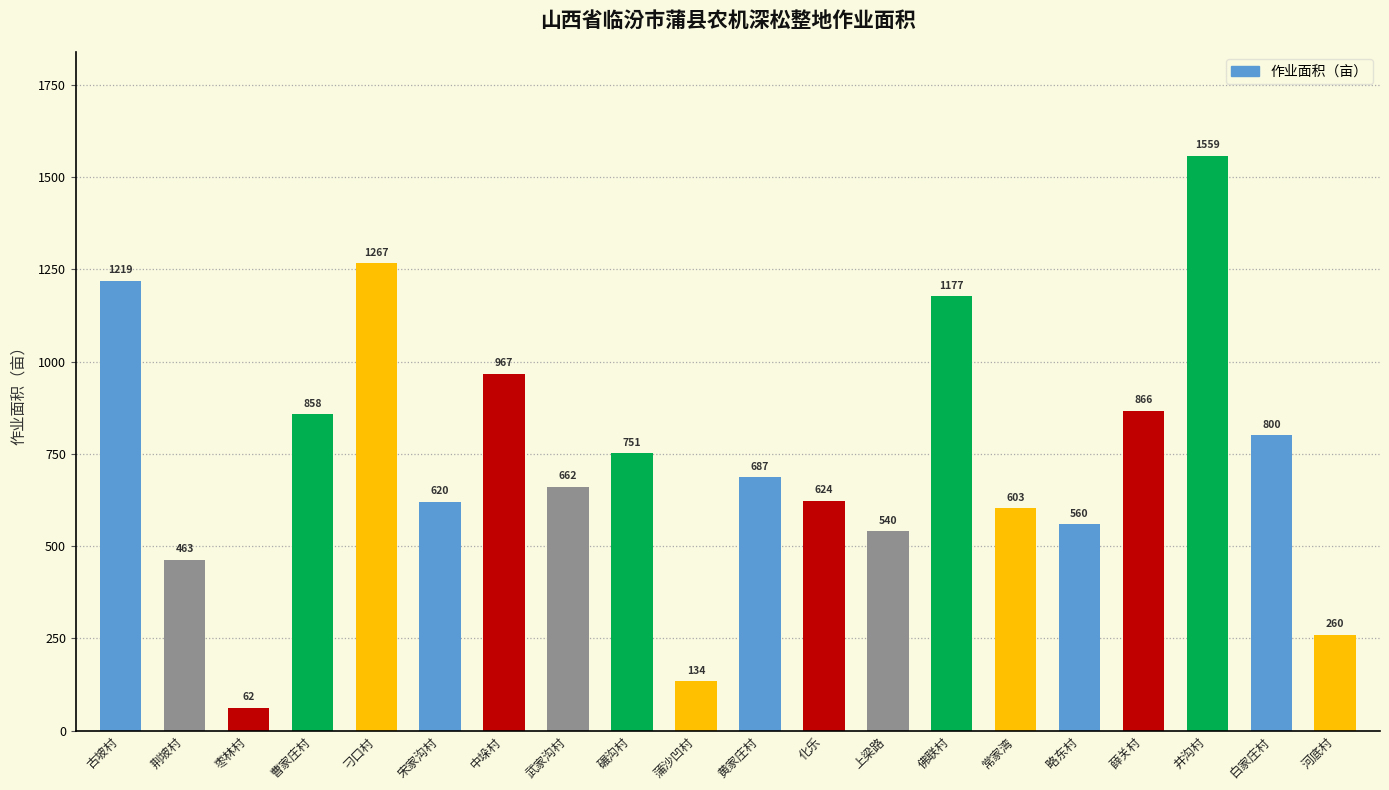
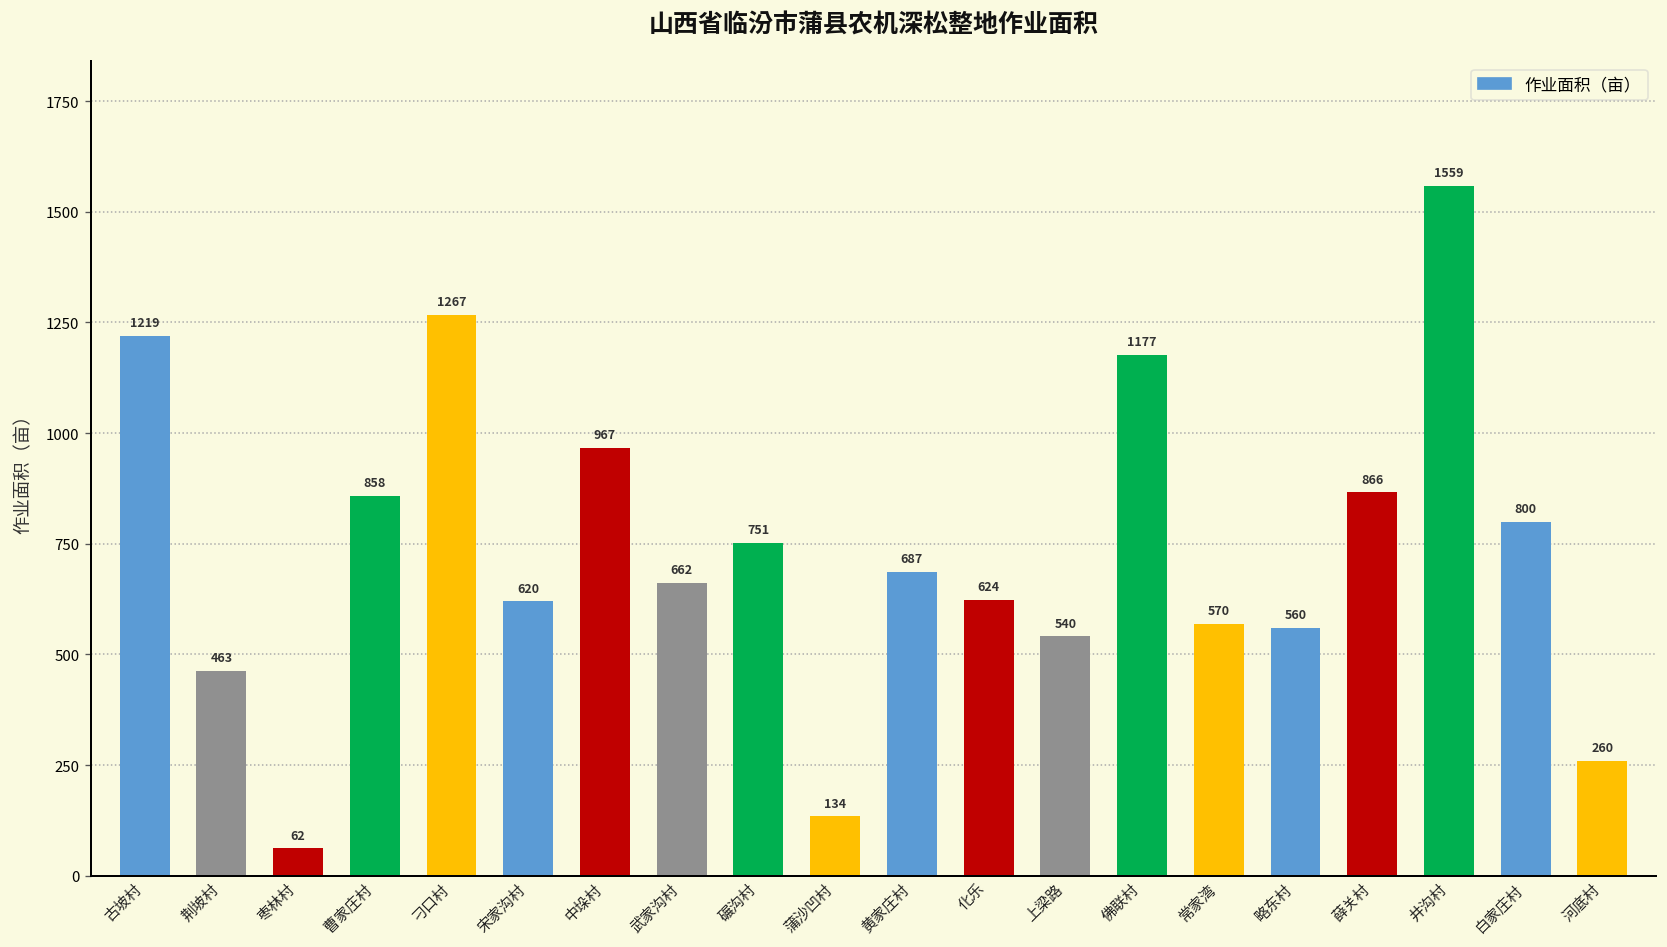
  {
    "古坡村": 1219,
    "荆坡村": 463,
    "枣林村": 62,
    "曹家庄村": 858,
    "刁口村": 1267,
    "宋家沟村": 620,
    "中垛村": 967,
    "武家沟村": 662,
    "碾沟村": 751,
    "蒲沙凹村": 134,
    "黄家庄村": 687,
    "化乐": 624,
    "上梁路": 540,
    "佛联村": 1177,
-   "常家湾": 603,
+   "常家湾": 570,
    "略东村": 560,
    "薛关村": 866,
    "井沟村": 1559,
    "白家庄村": 800,
    "河底村": 260
  }
